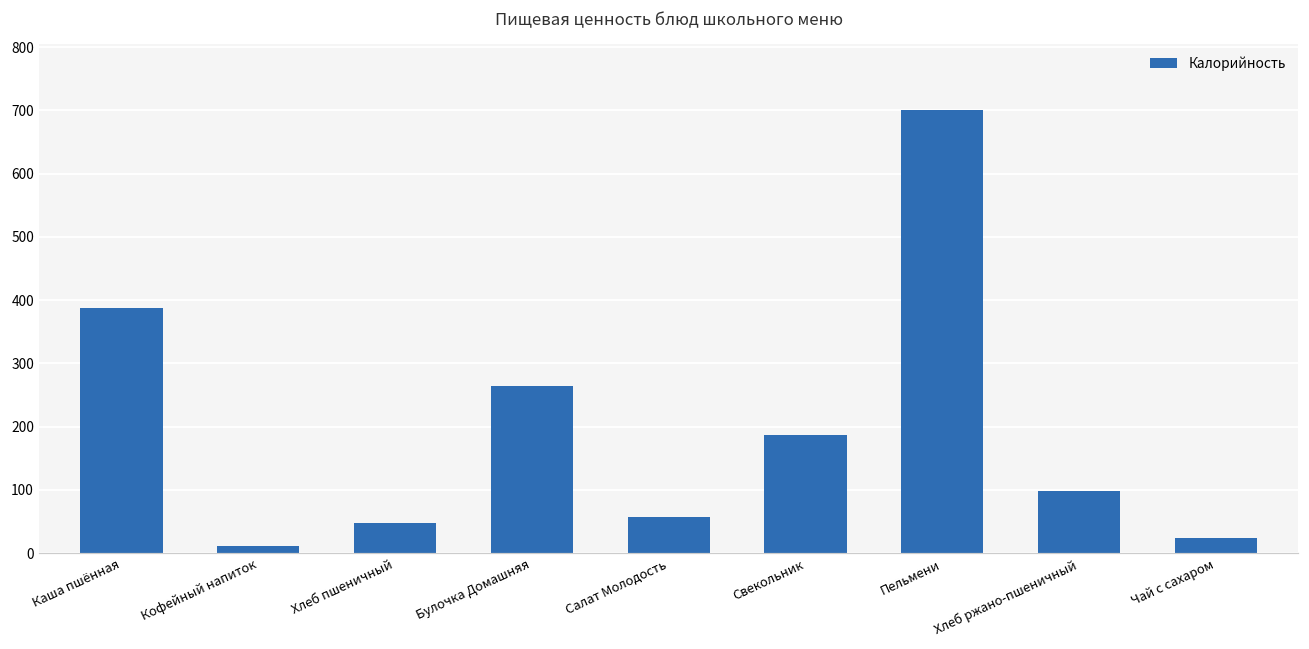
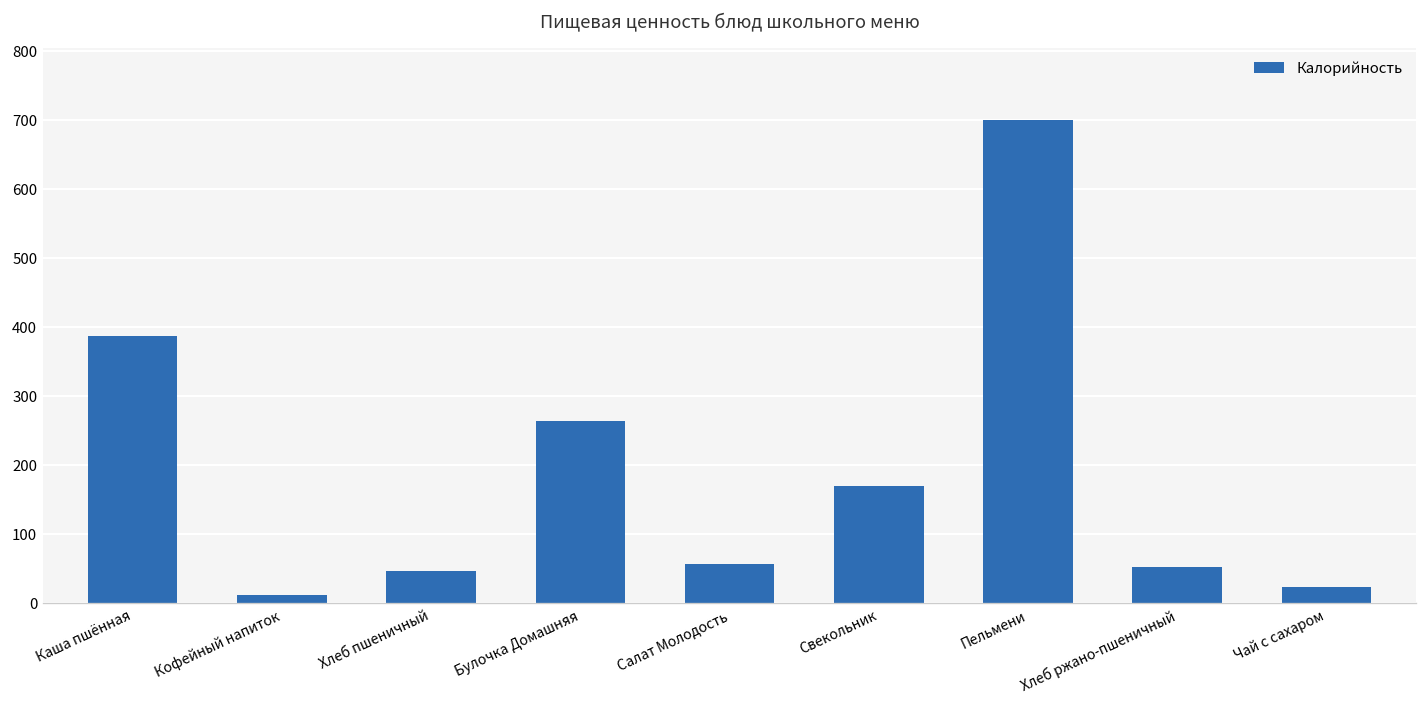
  {
    "Каша пшённая": 390,
    "Кофейный напиток": 10,
    "Хлеб пшеничный": 50,
    "Булочка Домашняя": 260,
    "Салат Молодость": 60,
-   "Свекольник": 190,
+   "Свекольник": 170,
    "Пельмени": 700,
-   "Хлеб ржано-пшеничный": 100,
+   "Хлеб ржано-пшеничный": 50,
    "Чай с сахаром": 20
  }
